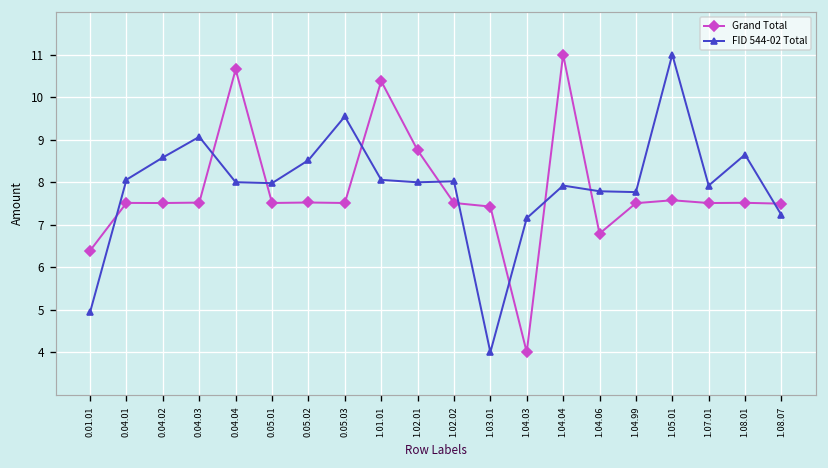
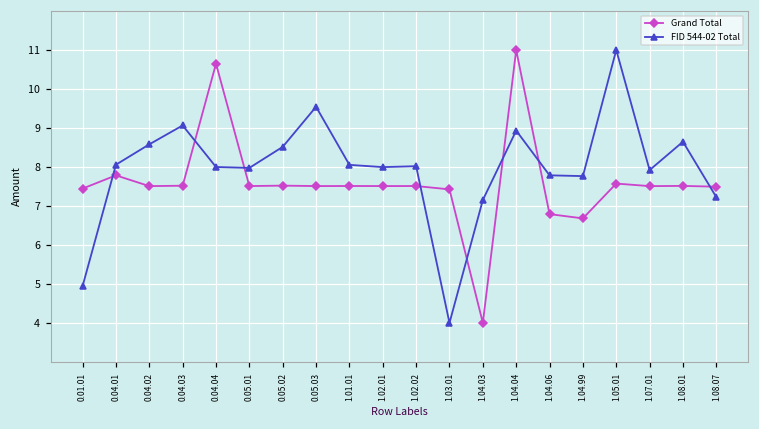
  {
    "Grand Total": {
-     "0.01.01": 6.4,
-     "0.04.01": 7.5,
+     "0.01.01": 7.4,
+     "0.04.01": 7.8,
      "0.04.02": 7.5,
      "0.04.03": 7.5,
      "0.04.04": 10.6,
      "0.05.01": 7.5,
      "0.05.02": 7.5,
      "0.05.03": 7.5,
-     "1.01.01": 10.4,
-     "1.02.01": 8.7,
+     "1.01.01": 7.5,
+     "1.02.01": 7.5,
      "1.02.02": 7.5,
      "1.03.01": 7.4,
      "1.04.03": 4.0,
      "1.04.04": 11.0,
      "1.04.06": 6.8,
-     "1.04.99": 7.5,
+     "1.04.99": 6.7,
      "1.05.01": 7.6,
      "1.07.01": 7.5,
      "1.08.01": 7.5,
      "1.08.07": 7.5
    },
    "FID 544-02 Total": {
      "0.01.01": 4.9,
      "0.04.01": 8.1,
      "0.04.02": 8.6,
      "0.04.03": 9.1,
      "0.04.04": 8.0,
      "0.05.01": 8.0,
      "0.05.02": 8.5,
      "0.05.03": 9.5,
      "1.01.01": 8.1,
      "1.02.01": 8.0,
      "1.02.02": 8.0,
      "1.03.01": 4.0,
      "1.04.03": 7.2,
-     "1.04.04": 7.9,
+     "1.04.04": 8.9,
      "1.04.06": 7.8,
      "1.04.99": 7.8,
      "1.05.01": 11.0,
      "1.07.01": 7.9,
      "1.08.01": 8.6,
      "1.08.07": 7.2
    }
  }
